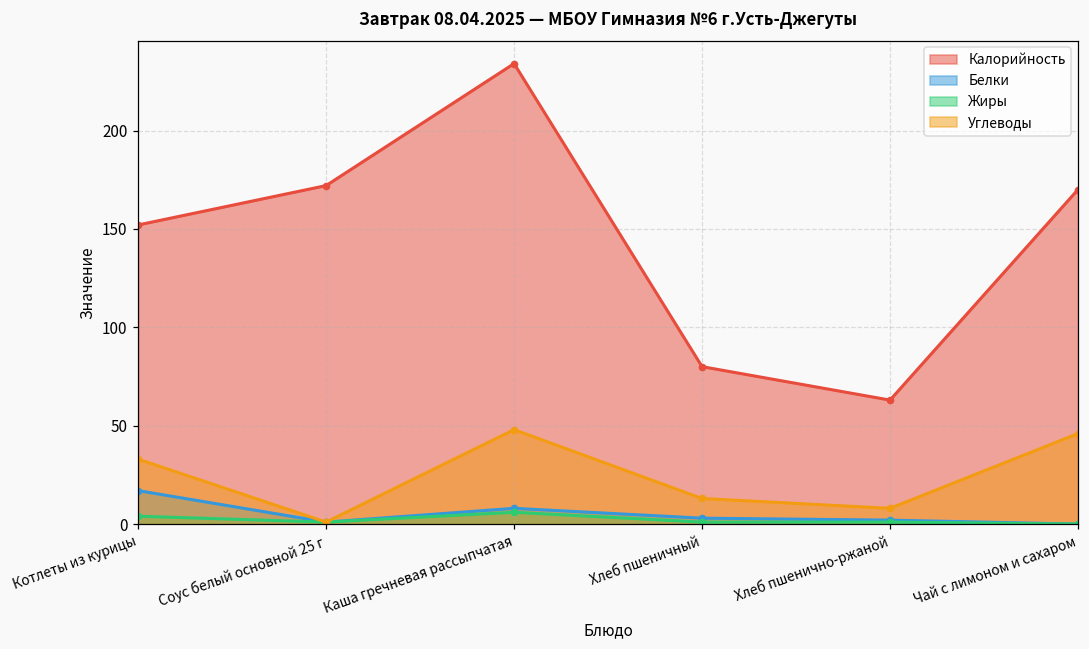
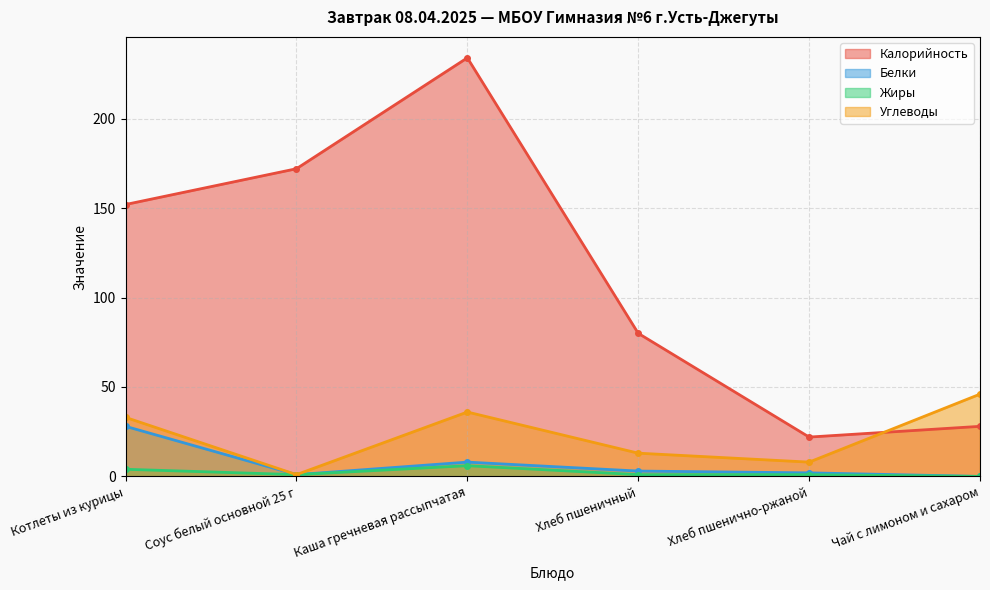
  {
    "Калорийность": {
      "Котлеты из курицы": 152,
      "Соус белый основной 25 г": 172,
      "Каша гречневая рассыпчатая": 234,
      "Хлеб пшеничный": 80,
-     "Хлеб пшенично-ржаной": 63,
-     "Чай с лимоном и сахаром": 170
+     "Хлеб пшенично-ржаной": 22,
+     "Чай с лимоном и сахаром": 28
    },
    "Белки": {
-     "Котлеты из курицы": 17,
+     "Котлеты из курицы": 28,
      "Каша гречневая рассыпчатая": 8,
      "Хлеб пшеничный": 3
    },
    "Жиры": {
      "Котлеты из курицы": 4,
      "Каша гречневая рассыпчатая": 6,
      "Хлеб пшеничный": 1
    },
    "Углеводы": {
      "Котлеты из курицы": 33,
-     "Каша гречневая рассыпчатая": 48,
+     "Каша гречневая рассыпчатая": 36,
      "Хлеб пшеничный": 13,
      "Хлеб пшенично-ржаной": 8,
      "Чай с лимоном и сахаром": 46
    }
  }
